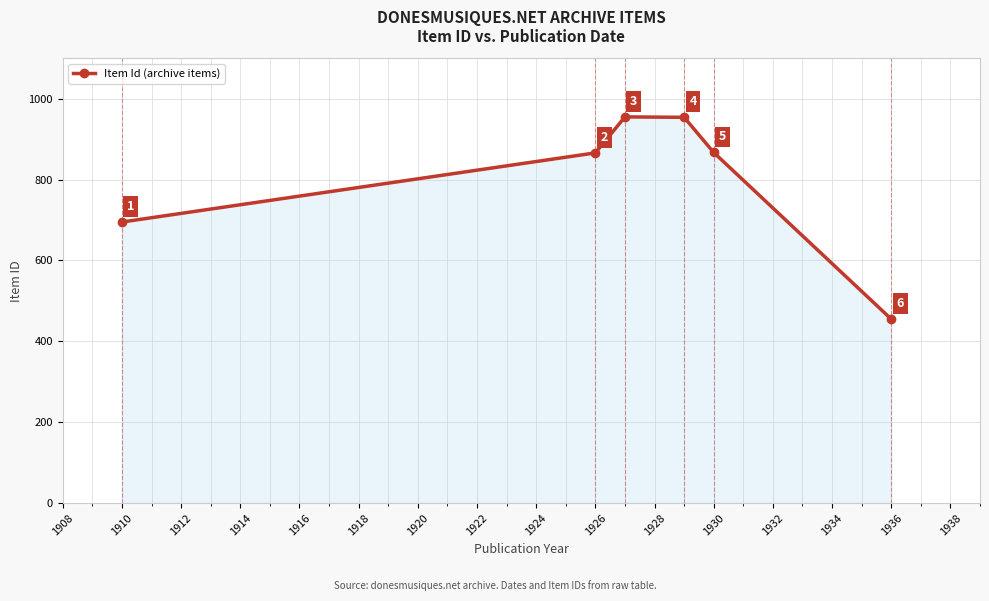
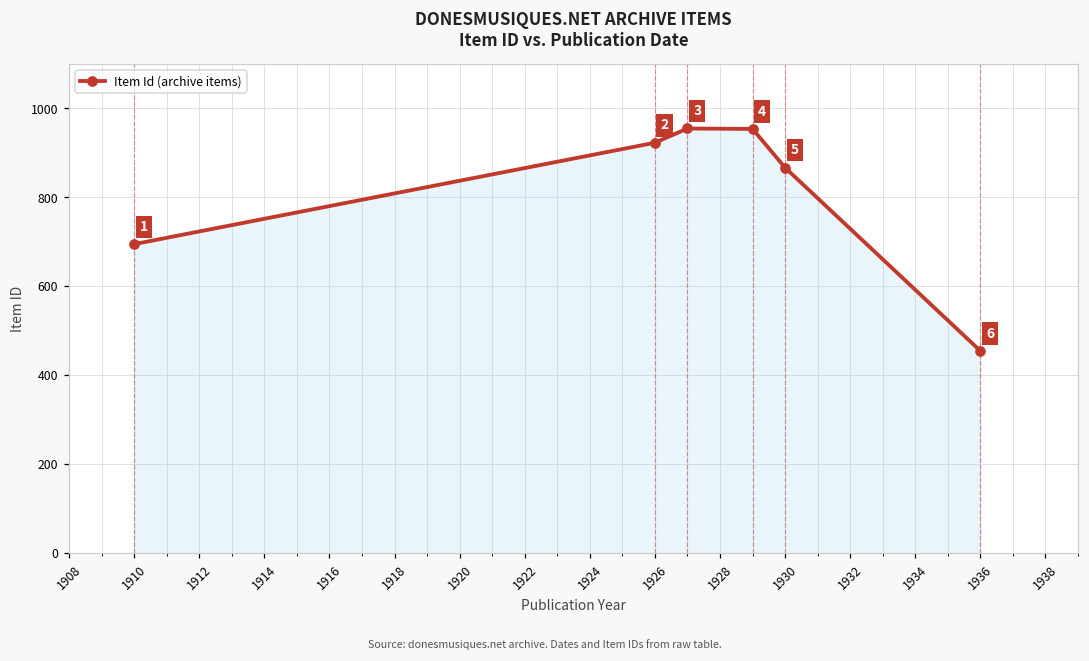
  {
-   "1926": 870
+   "1926": 920
  }
